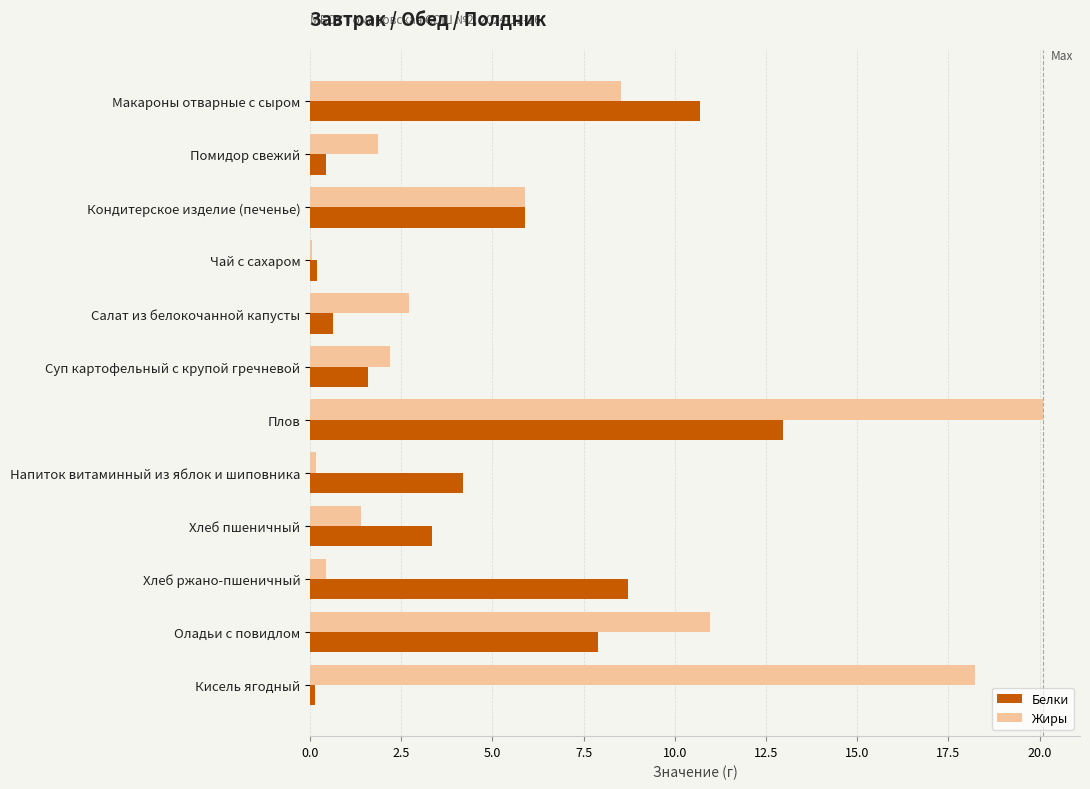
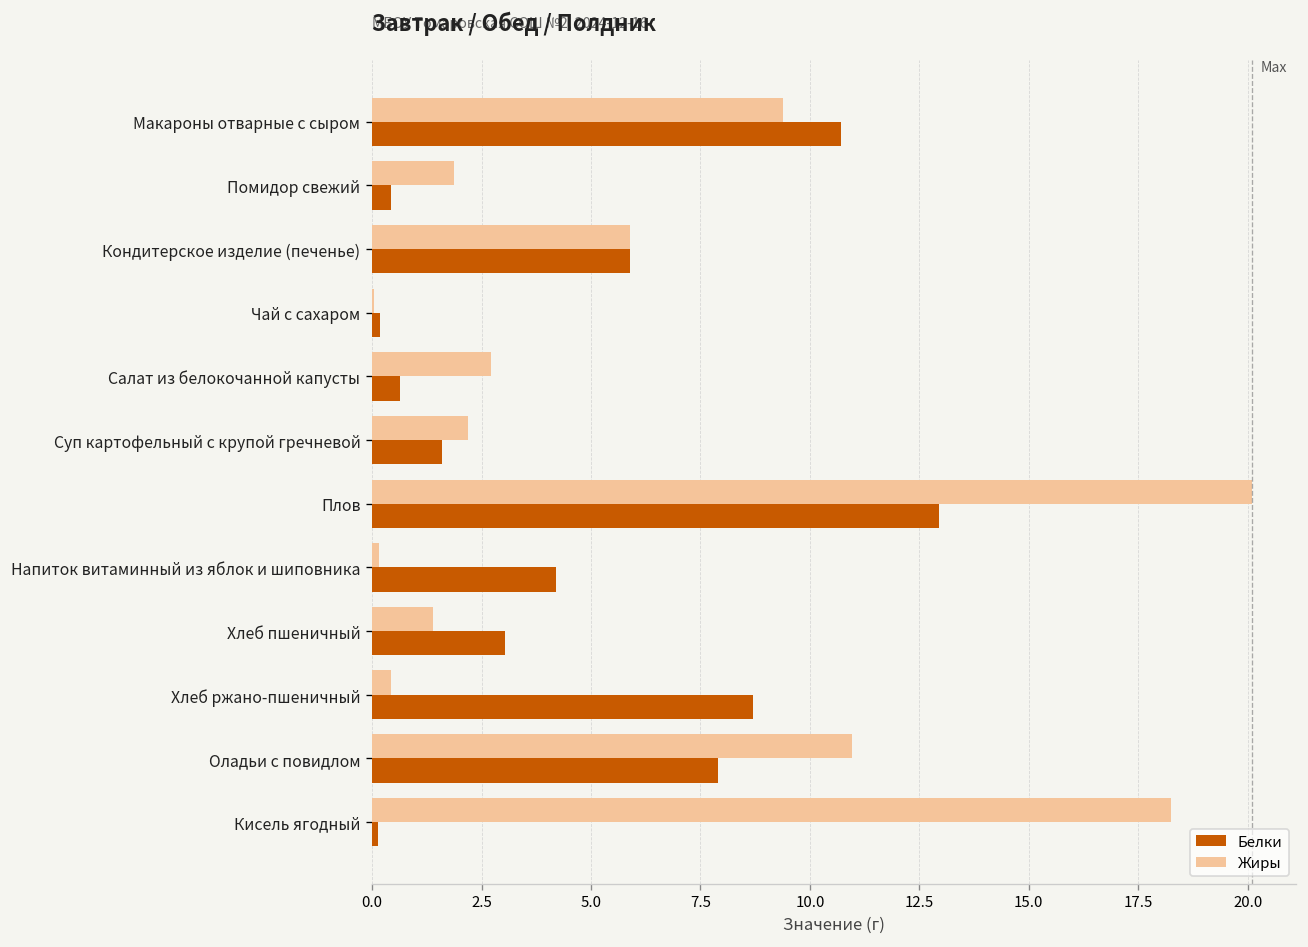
  {
    "Белки": {
      "Макароны отварные с сыром": 10.7,
      "Помидор свежий": 0.4,
      "Кондитерское изделие (печенье)": 5.9,
      "Чай с сахаром": 0.2,
      "Салат из белокочанной капусты": 0.6,
      "Суп картофельный с крупой гречневой": 1.6,
      "Плов": 13.0,
      "Напиток витаминный из яблок и шиповника": 4.2,
-     "Хлеб пшеничный": 3.3,
+     "Хлеб пшеничный": 3.0,
      "Хлеб ржано-пшеничный": 8.7,
      "Оладьи с повидлом": 7.9,
      "Кисель ягодный": 0.1
    },
    "Жиры": {
-     "Макароны отварные с сыром": 8.5,
+     "Макароны отварные с сыром": 9.4,
      "Помидор свежий": 1.9,
      "Кондитерское изделие (печенье)": 5.9,
      "Салат из белокочанной капусты": 2.7,
      "Суп картофельный с крупой гречневой": 2.2,
      "Плов": 20.1,
      "Напиток витаминный из яблок и шиповника": 0.2,
      "Хлеб пшеничный": 1.4,
      "Хлеб ржано-пшеничный": 0.4,
      "Оладьи с повидлом": 11.0,
      "Кисель ягодный": 18.2
    }
  }
